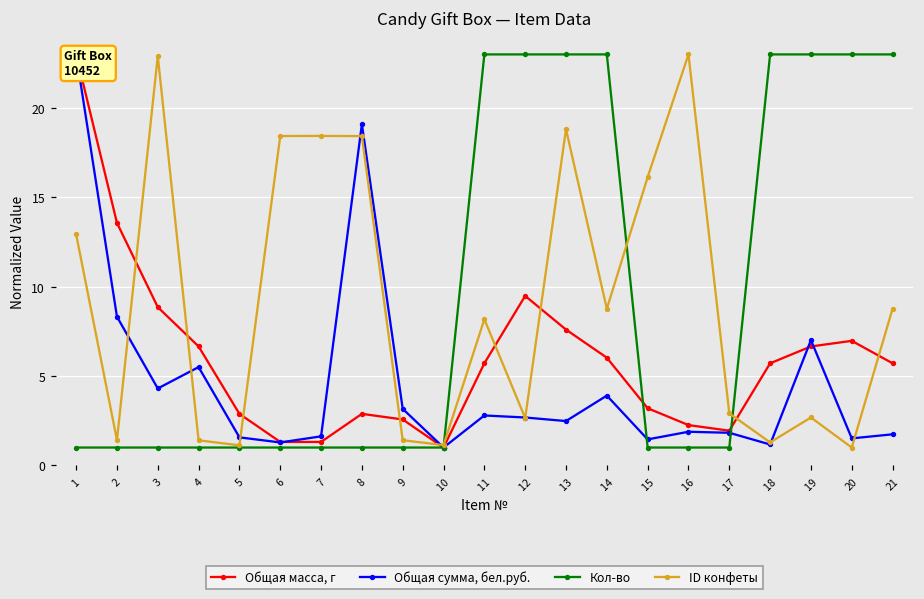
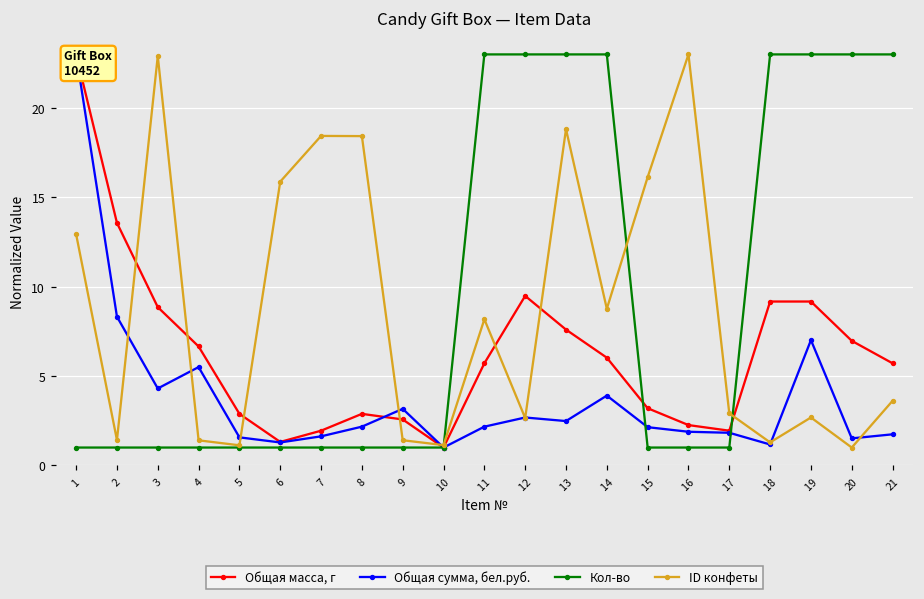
  {
    "Общая масса, г": {
      "2": 13.6,
      "3": 8.9,
      "4": 6.7,
      "5": 2.9,
-     "7": 1.3,
+     "7": 1.9,
      "8": 2.9,
      "9": 2.6,
      "11": 5.7,
      "12": 9.5,
      "13": 7.6,
      "14": 6.0,
      "15": 3.2,
      "16": 2.3,
-     "18": 5.7,
-     "19": 6.7,
+     "18": 9.2,
+     "19": 9.2,
      "20": 7.0,
      "21": 5.7
    },
    "Общая сумма, бел.руб.": {
      "2": 8.3,
      "3": 4.3,
      "4": 5.5,
      "5": 1.6,
      "7": 1.6,
-     "8": 19.1,
+     "8": 2.2,
      "9": 3.2,
-     "11": 2.8,
+     "11": 2.2,
      "13": 2.5,
      "14": 3.9,
-     "15": 1.5,
+     "15": 2.1,
      "16": 1.9,
      "19": 7.0,
      "20": 1.5,
      "21": 1.7
    },
    "Кол-во": {
      "1": 1.0,
      "2": 1.0,
      "3": 1.0,
      "4": 1.0,
      "6": 1.0,
      "7": 1.0,
      "8": 1.0,
      "9": 1.0,
      "11": 23.0,
      "12": 23.0,
      "13": 23.0,
      "14": 23.0,
      "15": 1.0,
      "16": 1.0,
      "17": 1.0,
      "18": 23.0,
      "19": 23.0,
      "20": 23.0,
      "21": 23.0
    },
    "ID конфеты": {
      "1": 12.9,
      "2": 1.4,
      "3": 22.9,
      "4": 1.4,
-     "6": 18.4,
+     "6": 15.9,
      "7": 18.4,
      "8": 18.4,
      "9": 1.4,
      "11": 8.2,
      "13": 18.8,
      "14": 8.8,
      "15": 16.1,
      "16": 23.0,
      "17": 2.9,
      "19": 2.7,
      "20": 1.0,
-     "21": 8.8
+     "21": 3.6
    }
  }
